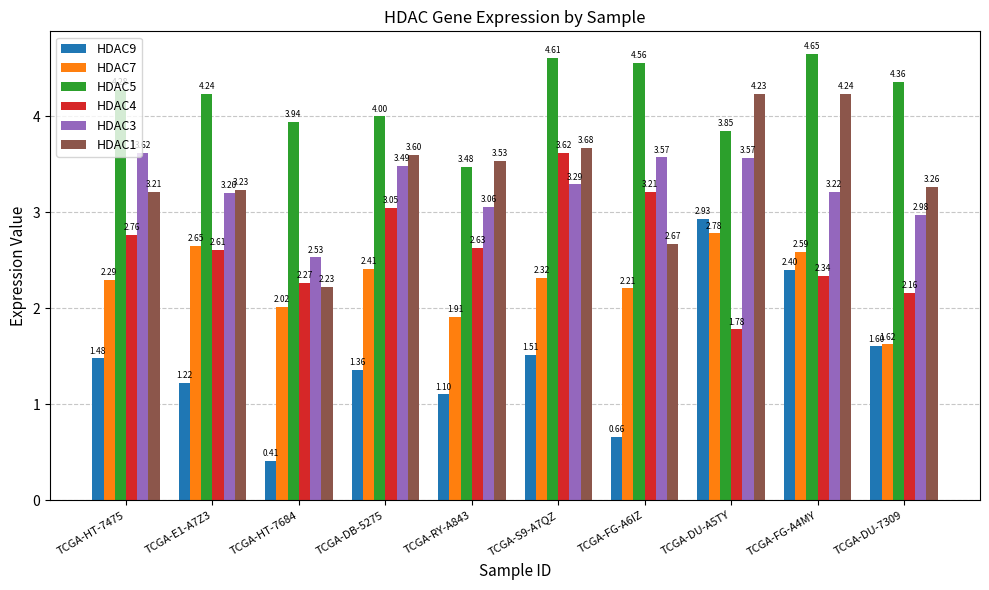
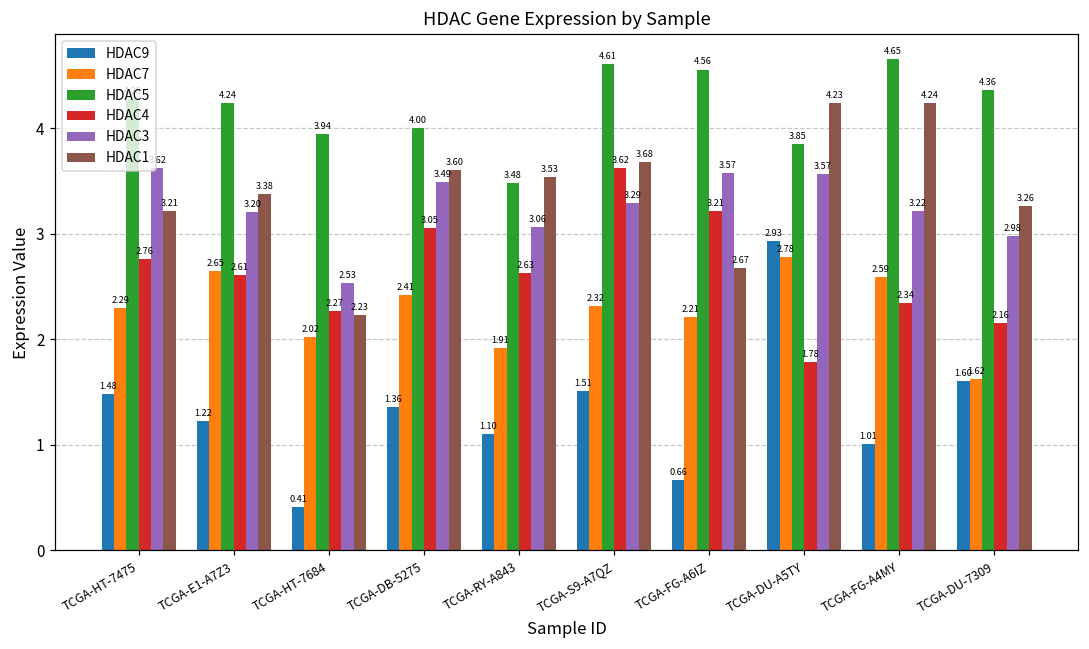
  {
    "HDAC9": {
      "TCGA-HT-7475": 1.48,
      "TCGA-E1-A7Z3": 1.22,
      "TCGA-HT-7684": 0.41,
      "TCGA-DB-5275": 1.36,
      "TCGA-RY-A843": 1.10,
      "TCGA-S9-A7QZ": 1.51,
      "TCGA-FG-A6IZ": 0.66,
      "TCGA-DU-A5TY": 2.93,
-     "TCGA-FG-A4MY": 2.40
+     "TCGA-FG-A4MY": 1.01
    },
    "HDAC7": {
      "TCGA-HT-7475": 2.29,
      "TCGA-E1-A7Z3": 2.65,
      "TCGA-HT-7684": 2.02,
      "TCGA-DB-5275": 2.41,
      "TCGA-RY-A843": 1.91,
      "TCGA-S9-A7QZ": 2.32,
      "TCGA-FG-A6IZ": 2.21,
      "TCGA-DU-A5TY": 2.78,
      "TCGA-FG-A4MY": 2.59
    },
    "HDAC5": {
      "TCGA-E1-A7Z3": 4.24,
      "TCGA-HT-7684": 3.94,
      "TCGA-DB-5275": 4.00,
      "TCGA-RY-A843": 3.48,
      "TCGA-S9-A7QZ": 4.61,
      "TCGA-FG-A6IZ": 4.56,
      "TCGA-DU-A5TY": 3.85,
      "TCGA-FG-A4MY": 4.65,
      "TCGA-DU-7309": 4.36
    },
    "HDAC4": {
      "TCGA-HT-7475": 2.76,
      "TCGA-E1-A7Z3": 2.61,
      "TCGA-HT-7684": 2.27,
      "TCGA-DB-5275": 3.05,
      "TCGA-RY-A843": 2.63,
      "TCGA-S9-A7QZ": 3.62,
      "TCGA-FG-A6IZ": 3.21,
      "TCGA-DU-A5TY": 1.78,
      "TCGA-FG-A4MY": 2.34,
      "TCGA-DU-7309": 2.16
    },
    "HDAC3": {
      "TCGA-E1-A7Z3": 3.20,
      "TCGA-HT-7684": 2.53,
      "TCGA-DB-5275": 3.49,
      "TCGA-RY-A843": 3.06,
      "TCGA-S9-A7QZ": 3.29,
      "TCGA-FG-A6IZ": 3.57,
      "TCGA-DU-A5TY": 3.57,
      "TCGA-FG-A4MY": 3.22,
      "TCGA-DU-7309": 2.98
    },
    "HDAC1": {
      "TCGA-HT-7475": 3.21,
-     "TCGA-E1-A7Z3": 3.23,
+     "TCGA-E1-A7Z3": 3.38,
      "TCGA-HT-7684": 2.23,
      "TCGA-DB-5275": 3.60,
      "TCGA-RY-A843": 3.53,
      "TCGA-S9-A7QZ": 3.68,
      "TCGA-FG-A6IZ": 2.67,
      "TCGA-DU-A5TY": 4.23,
      "TCGA-FG-A4MY": 4.24,
      "TCGA-DU-7309": 3.26
    }
  }
